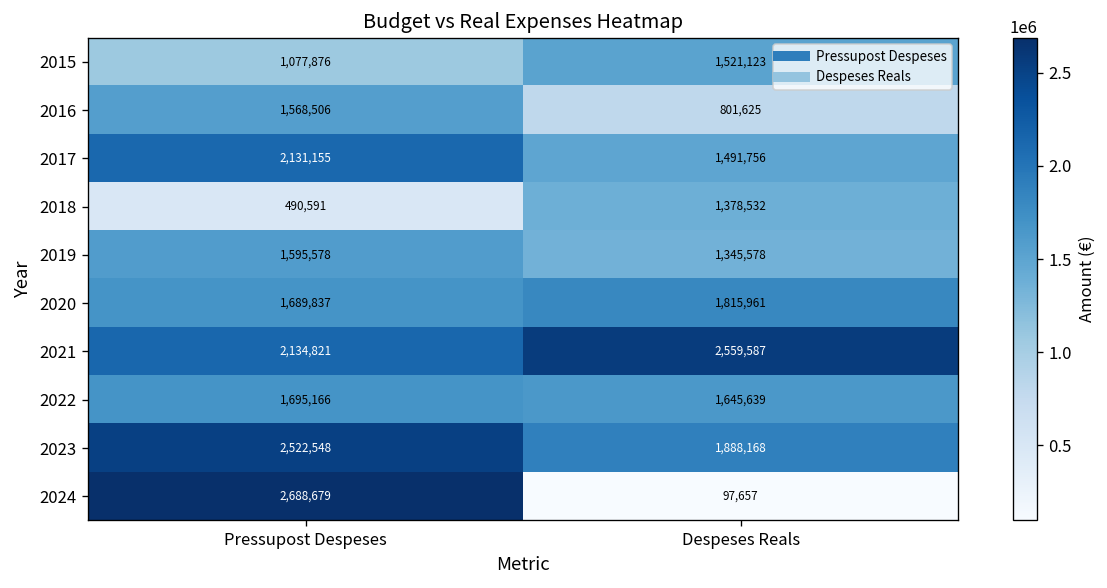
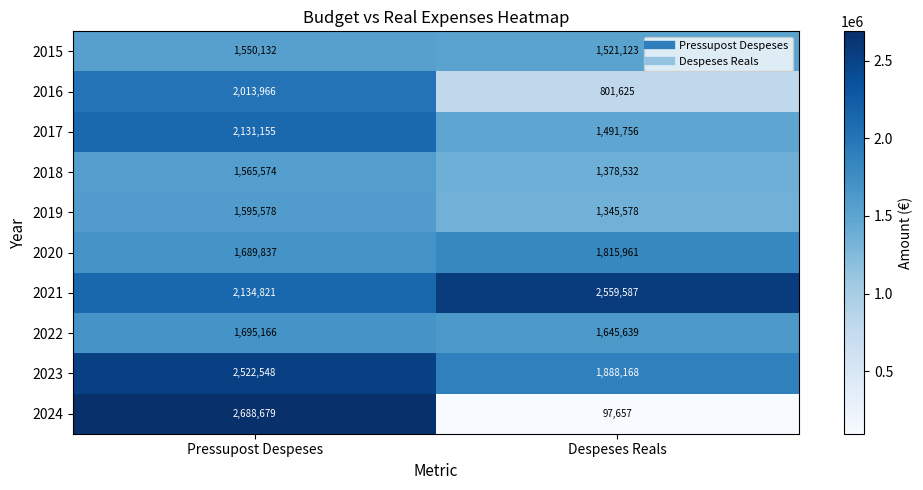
  {
    "2015": {
-     "Pressupost Despeses": "1,077,876",
+     "Pressupost Despeses": "1,550,132",
      "Despeses Reals": "1,521,123"
    },
    "2016": {
-     "Pressupost Despeses": "1,568,506",
+     "Pressupost Despeses": "2,013,966",
      "Despeses Reals": "801,625"
    },
    "2017": {
      "Pressupost Despeses": "2,131,155",
      "Despeses Reals": "1,491,756"
    },
    "2018": {
-     "Pressupost Despeses": "490,591",
+     "Pressupost Despeses": "1,565,574",
      "Despeses Reals": "1,378,532"
    },
    "2019": {
      "Pressupost Despeses": "1,595,578",
      "Despeses Reals": "1,345,578"
    },
    "2020": {
      "Pressupost Despeses": "1,689,837",
      "Despeses Reals": "1,815,961"
    },
    "2021": {
      "Pressupost Despeses": "2,134,821",
      "Despeses Reals": "2,559,587"
    },
    "2022": {
      "Pressupost Despeses": "1,695,166",
      "Despeses Reals": "1,645,639"
    },
    "2023": {
      "Pressupost Despeses": "2,522,548",
      "Despeses Reals": "1,888,168"
    },
    "2024": {
      "Pressupost Despeses": "2,688,679",
      "Despeses Reals": "97,657"
    }
  }
